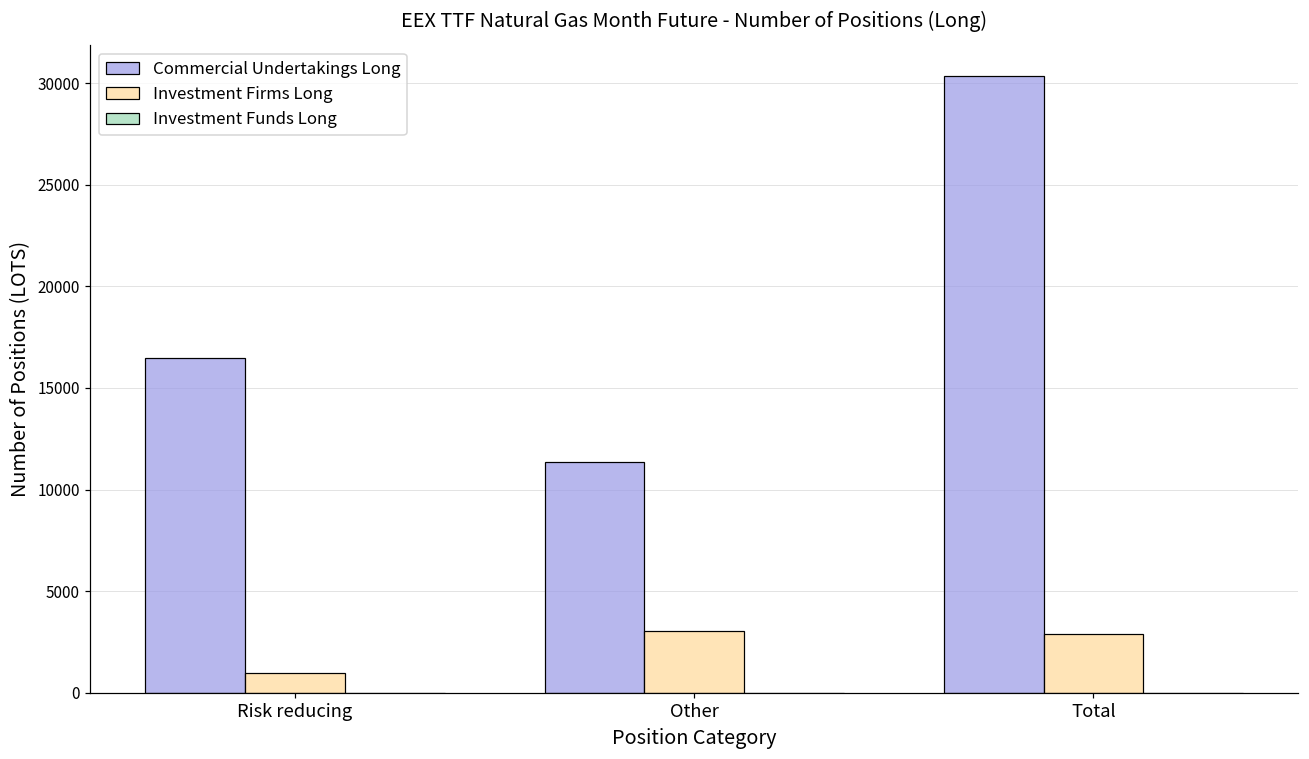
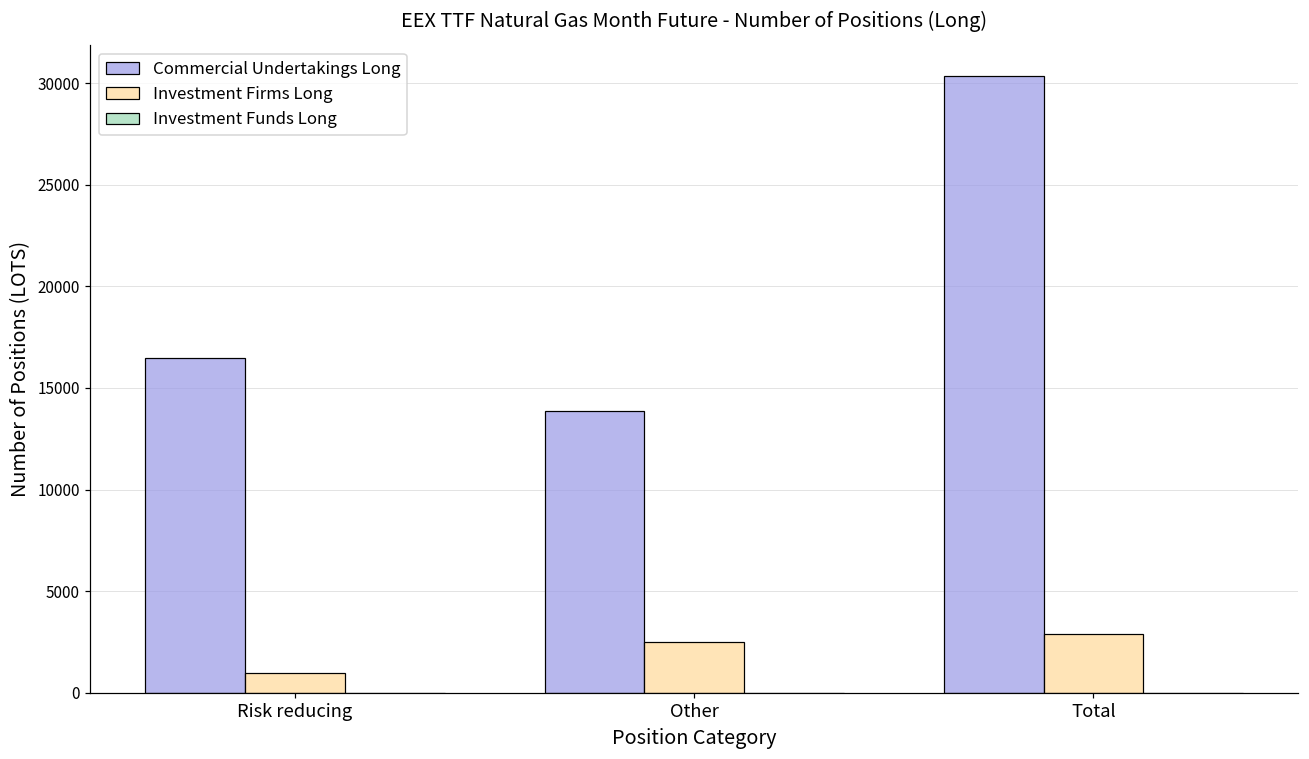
  {
    "Commercial Undertakings Long": {
      "Risk reducing": 16500,
-     "Other": 11400,
+     "Other": 13800,
      "Total": 30300
    },
    "Investment Firms Long": {
      "Risk reducing": 1000,
-     "Other": 3000,
+     "Other": 2500,
      "Total": 2900
    },
    "Investment Funds Long": {
      "Risk reducing": 0,
      "Other": 0,
      "Total": 0
    }
  }
